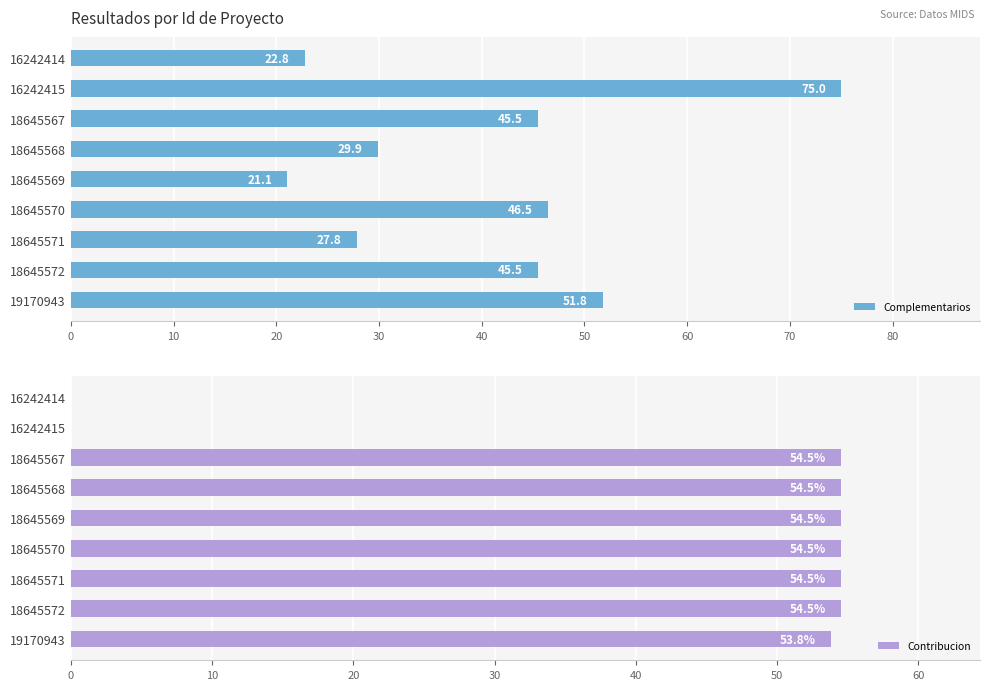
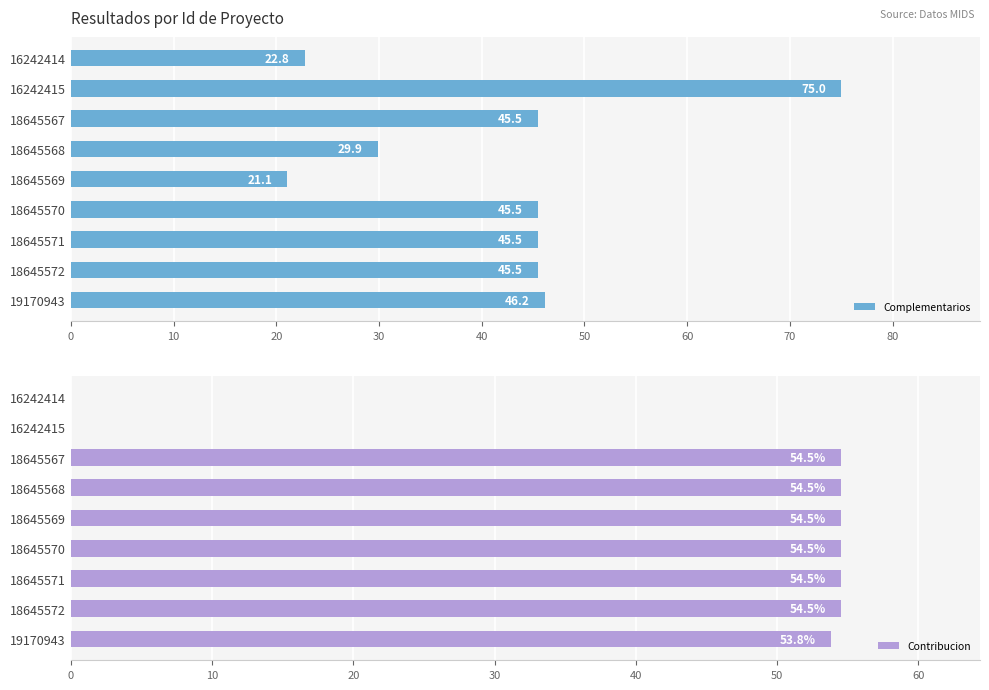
  {
    "Resultados por Id de Proyecto": {
      "16242414": 22.8,
      "16242415": 75.0,
      "18645567": 45.5,
      "18645568": 29.9,
      "18645569": 21.1,
-     "18645570": 46.5,
-     "18645571": 27.8,
+     "18645570": 45.5,
+     "18645571": 45.5,
      "18645572": 45.5,
-     "19170943": 51.8
+     "19170943": 46.2
    }
  }
